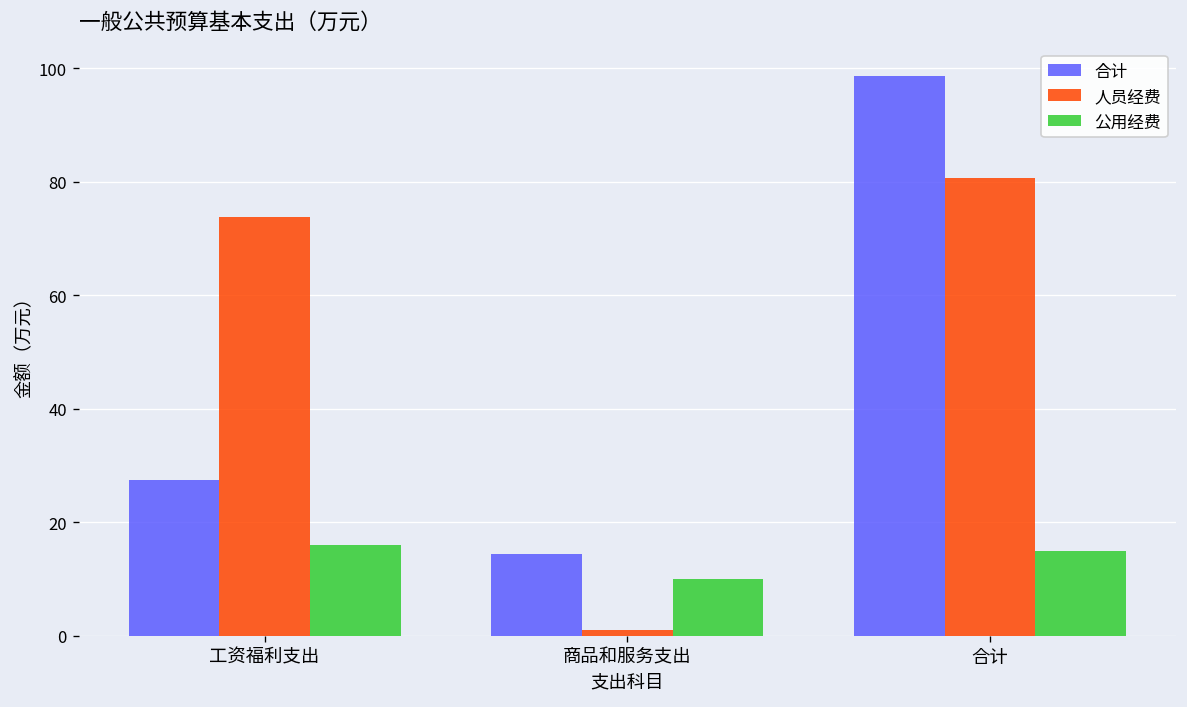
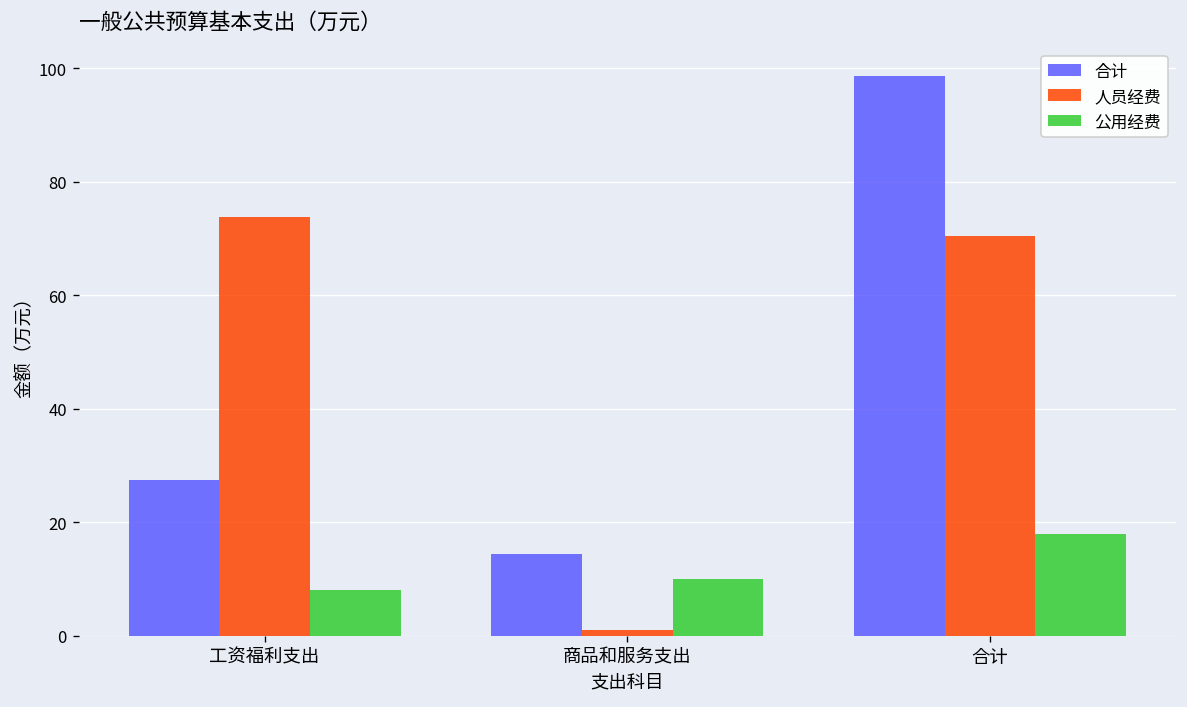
  {
    "合计": {
      "工资福利支出": 27,
      "商品和服务支出": 14,
      "合计": 99
    },
    "人员经费": {
      "工资福利支出": 74,
      "商品和服务支出": 1,
-     "合计": 81
+     "合计": 71
    },
    "公用经费": {
-     "工资福利支出": 16,
+     "工资福利支出": 8,
      "商品和服务支出": 10,
-     "合计": 15
+     "合计": 18
    }
  }
